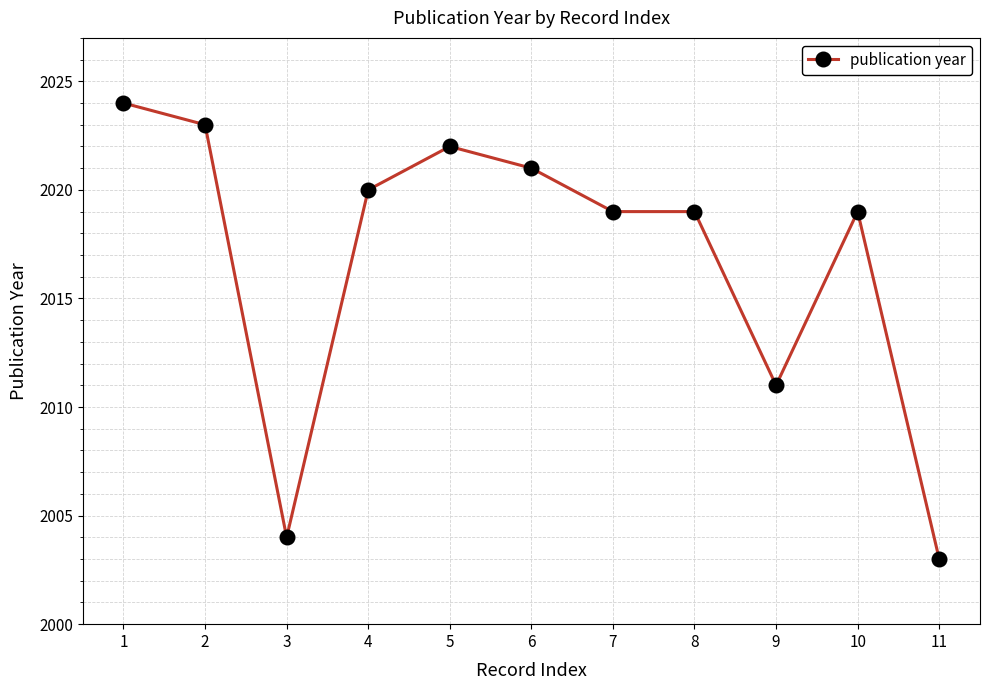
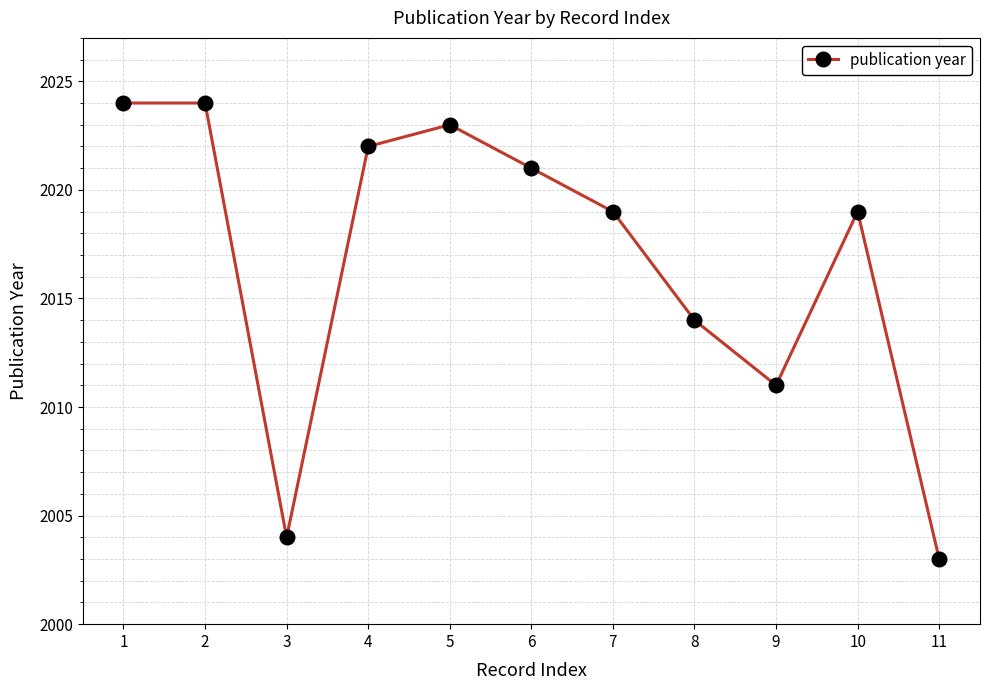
  {
    "1": 2024,
-   "2": 2023,
+   "2": 2024,
    "3": 2004,
-   "4": 2020,
-   "5": 2022,
+   "4": 2022,
+   "5": 2023,
    "6": 2021,
    "7": 2019,
-   "8": 2019,
+   "8": 2014,
    "9": 2011,
    "10": 2019,
    "11": 2003
  }
